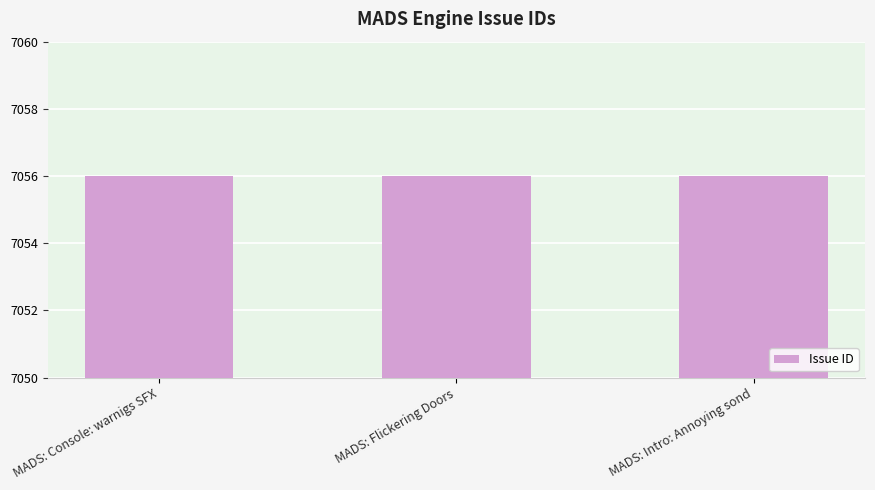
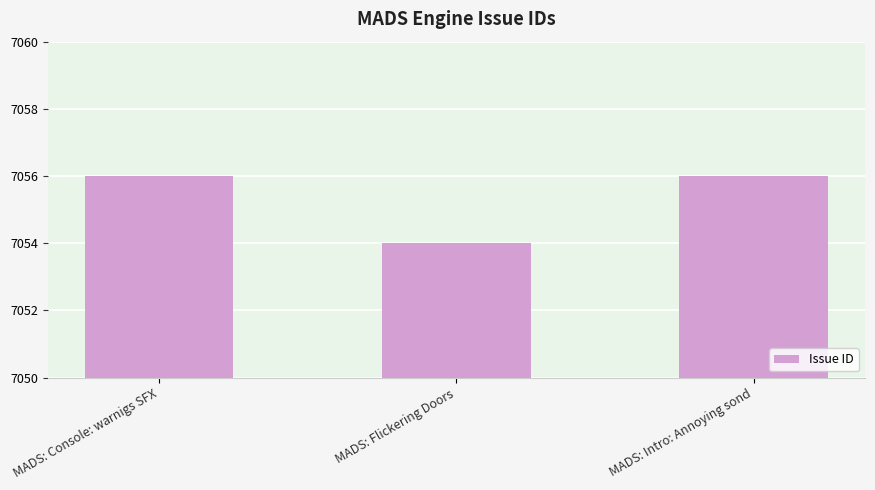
  {
    "MADS: Console: warnigs SFX": 7056,
-   "MADS: Flickering Doors": 7056,
+   "MADS: Flickering Doors": 7054,
    "MADS: Intro: Annoying sond": 7056
  }
